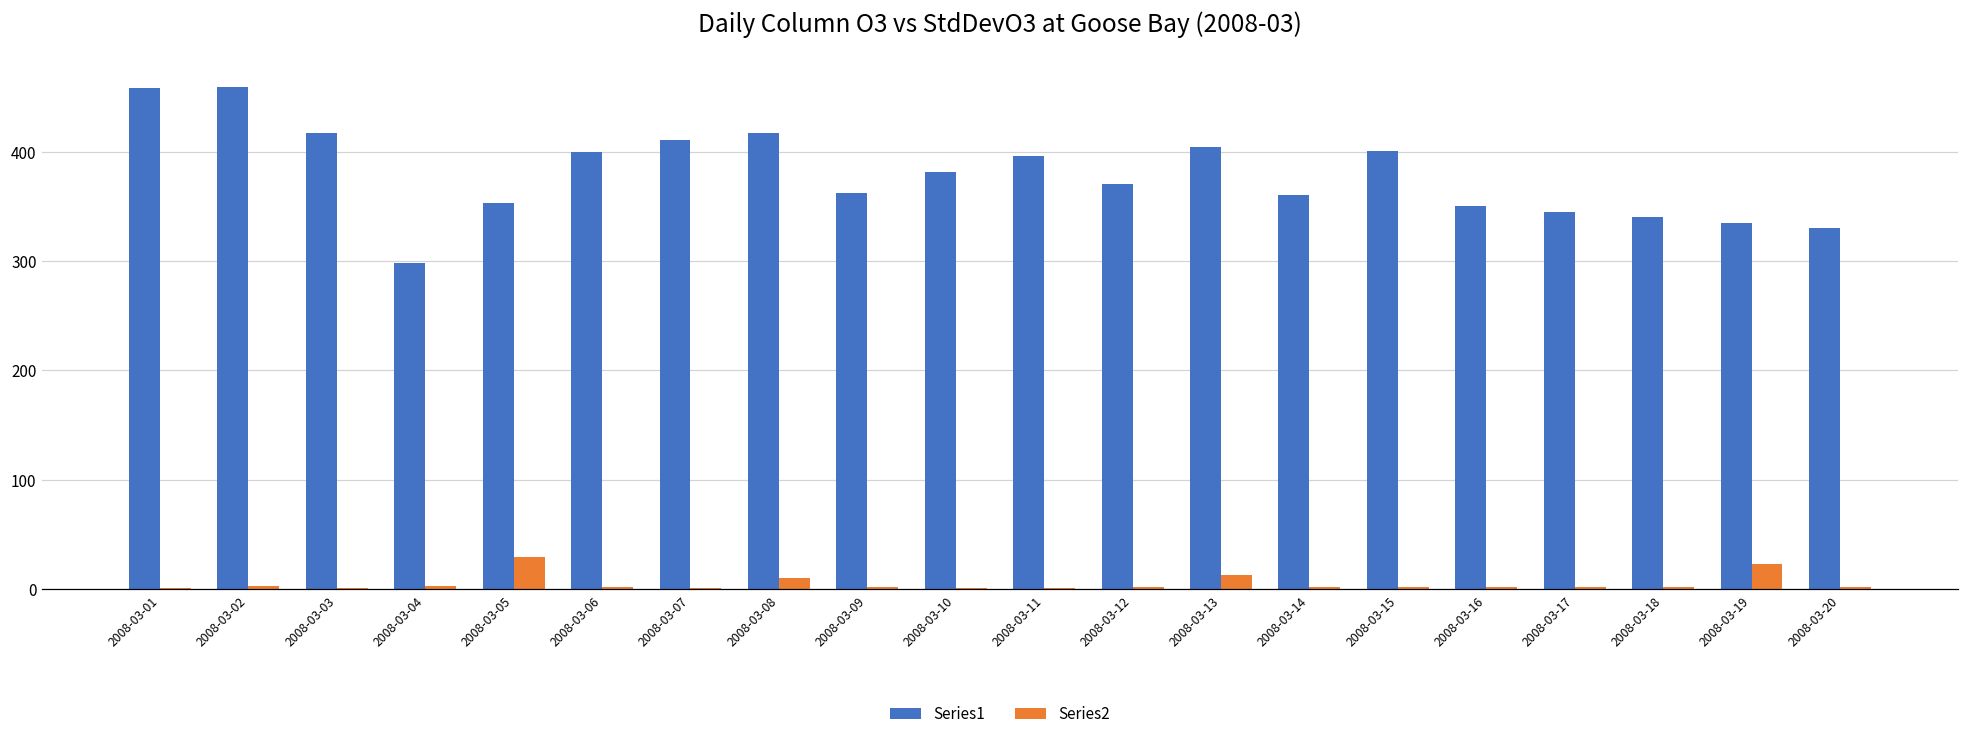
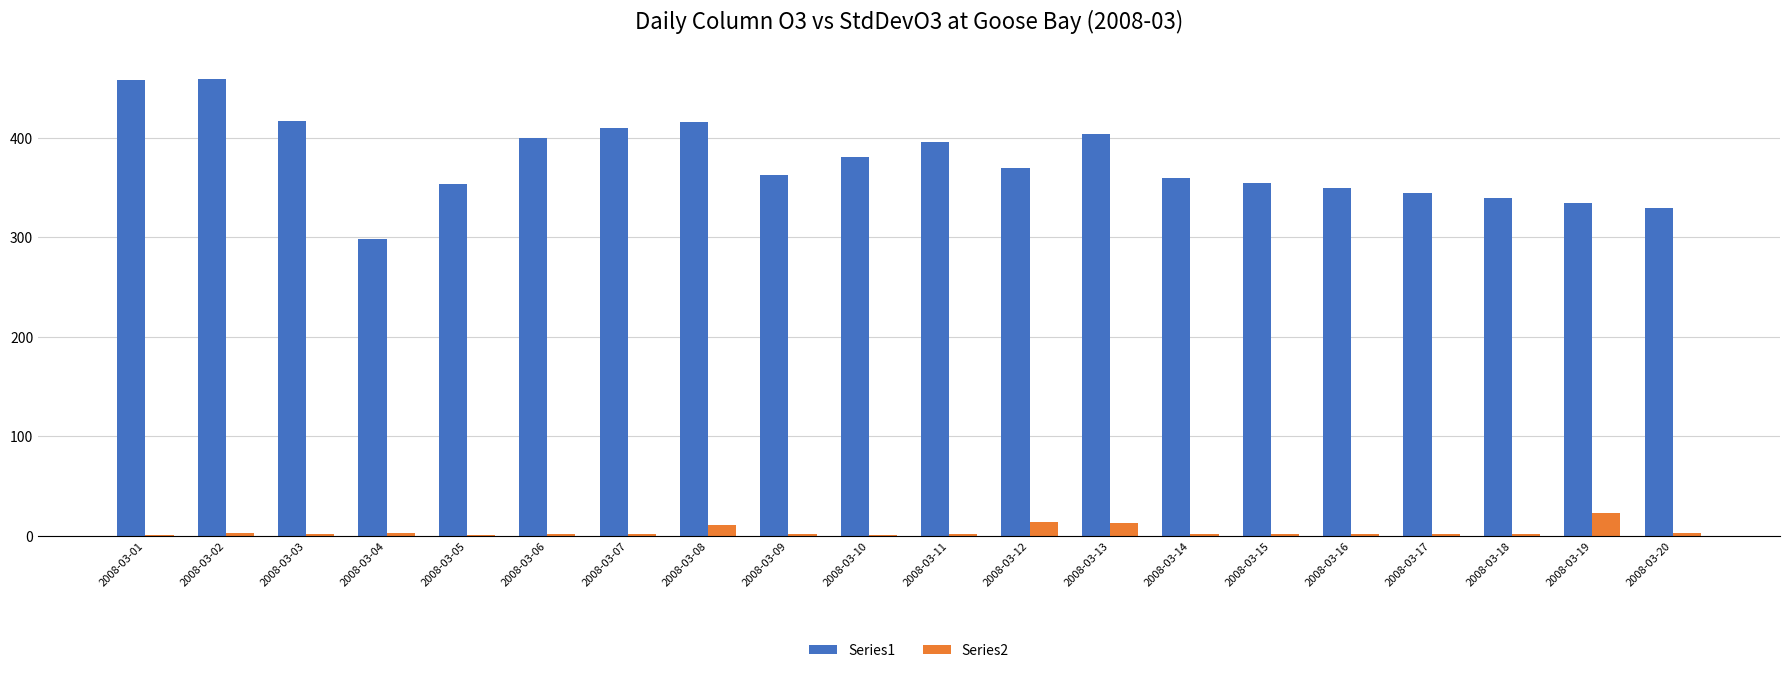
  {
    "Series1": {
      "2008-03-01": 460,
      "2008-03-02": 460,
      "2008-03-03": 420,
      "2008-03-04": 300,
      "2008-03-05": 350,
      "2008-03-06": 400,
      "2008-03-07": 410,
      "2008-03-08": 420,
      "2008-03-09": 360,
      "2008-03-10": 380,
      "2008-03-11": 400,
      "2008-03-12": 370,
      "2008-03-13": 400,
      "2008-03-14": 360,
-     "2008-03-15": 400,
+     "2008-03-15": 360,
      "2008-03-16": 350,
      "2008-03-17": 350,
      "2008-03-18": 340,
      "2008-03-19": 340,
      "2008-03-20": 330
    },
    "Series2": {
      "2008-03-02": 0,
      "2008-03-04": 0,
-     "2008-03-05": 30,
+     "2008-03-05": 0,
      "2008-03-08": 10,
-     "2008-03-12": 0,
+     "2008-03-12": 10,
      "2008-03-13": 10,
      "2008-03-19": 20
    }
  }
